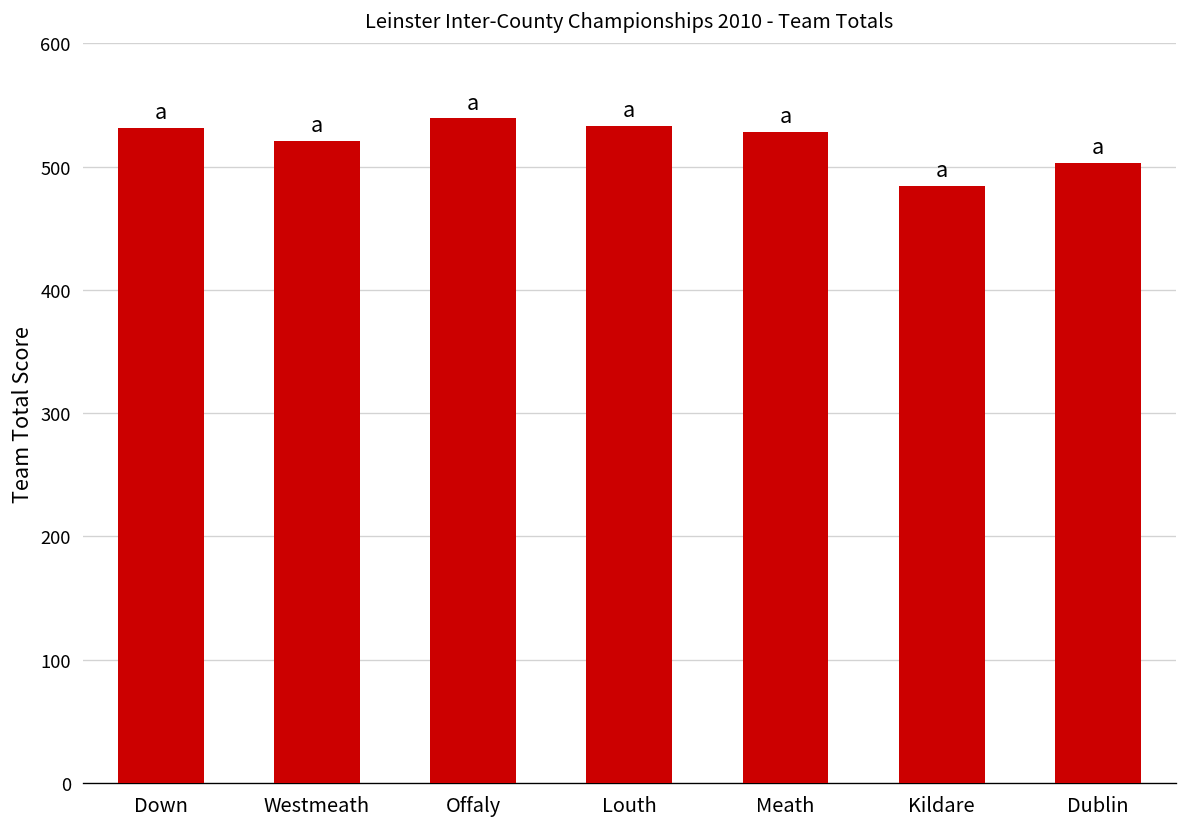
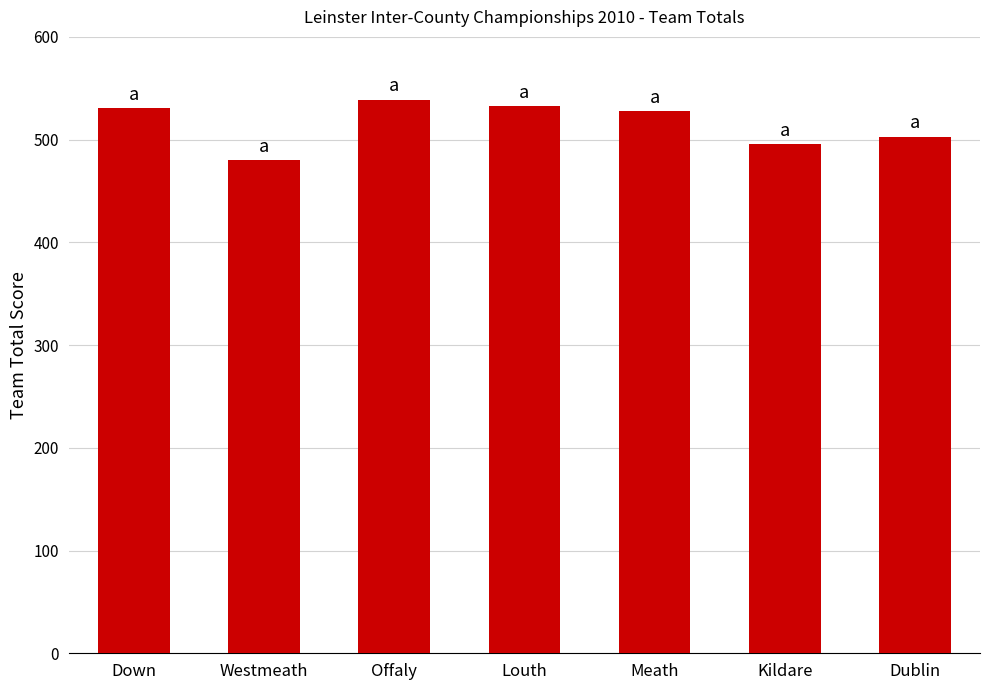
  {
    "Down": 531,
-   "Westmeath": 521,
+   "Westmeath": 480,
    "Offaly": 539,
    "Louth": 533,
    "Meath": 528,
-   "Kildare": 484,
+   "Kildare": 496,
    "Dublin": 503
  }
